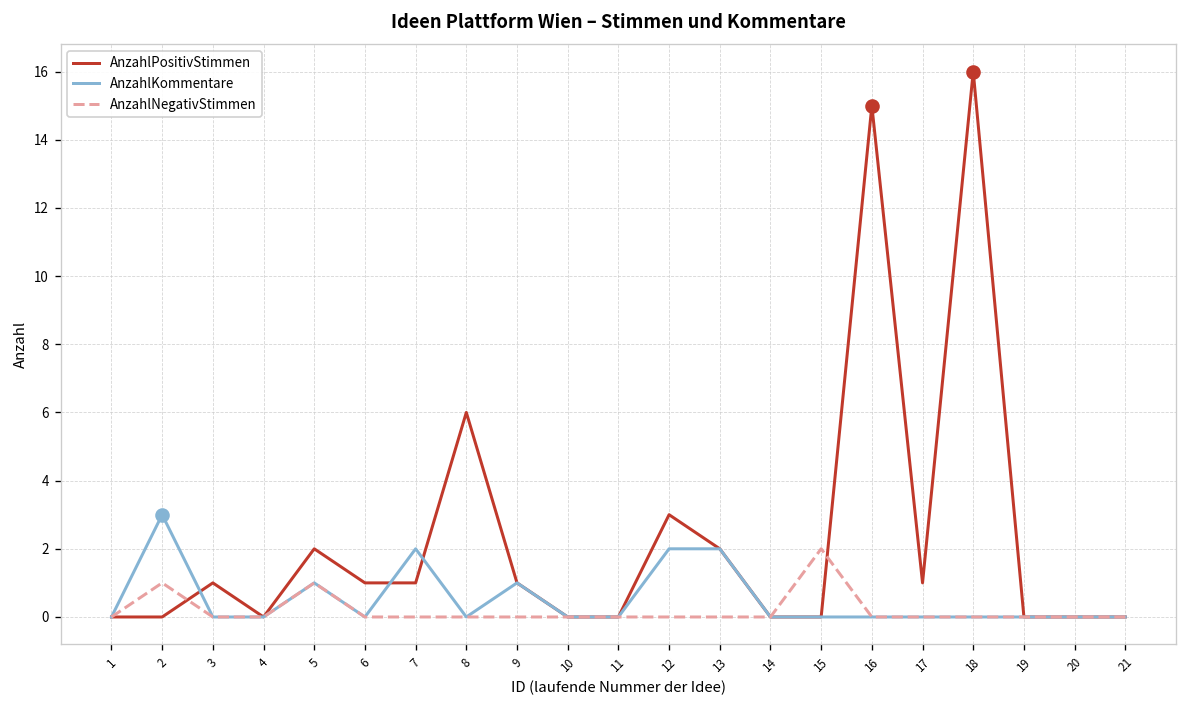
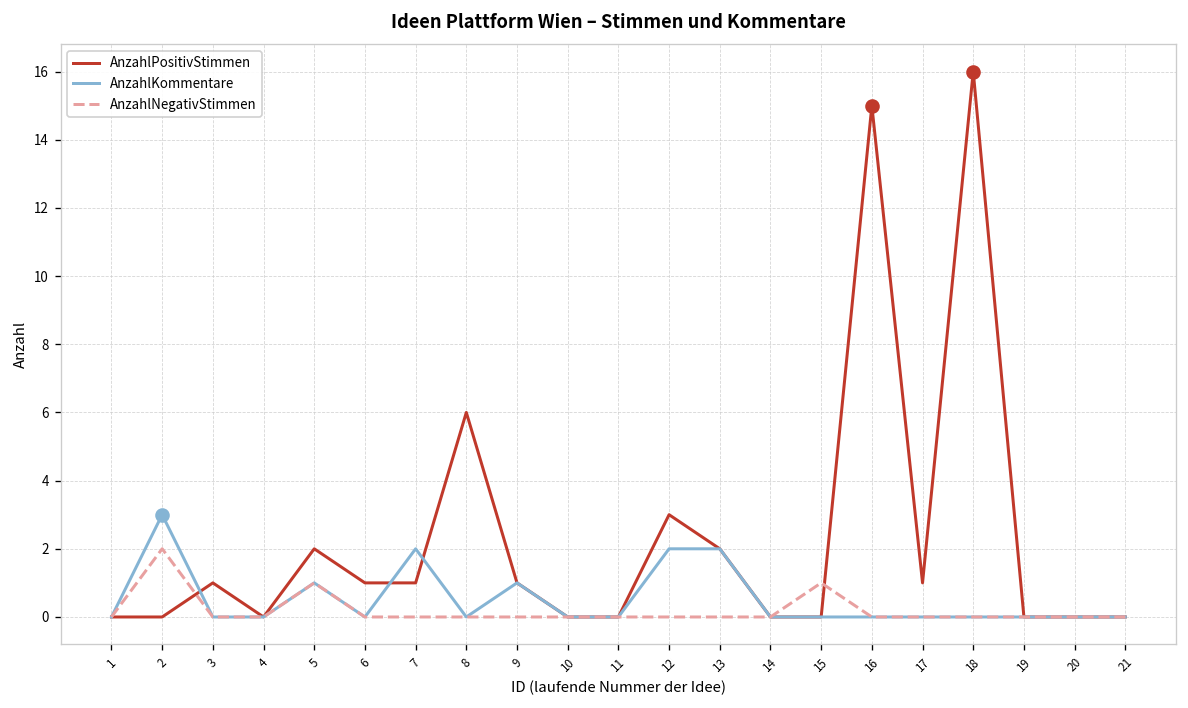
  {
    "AnzahlNegativStimmen": {
-     "2": 1,
+     "2": 2,
      "7": 0,
      "9": 0,
      "12": 0,
      "13": 0,
-     "15": 2
+     "15": 1
    }
  }
